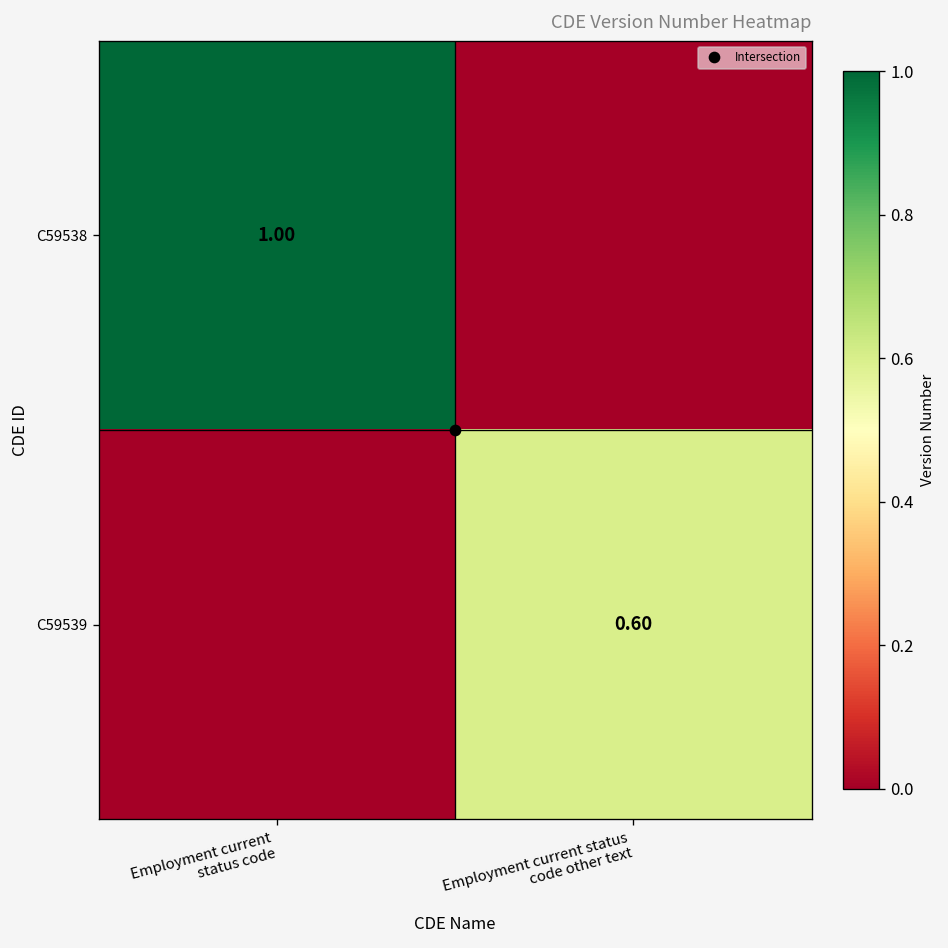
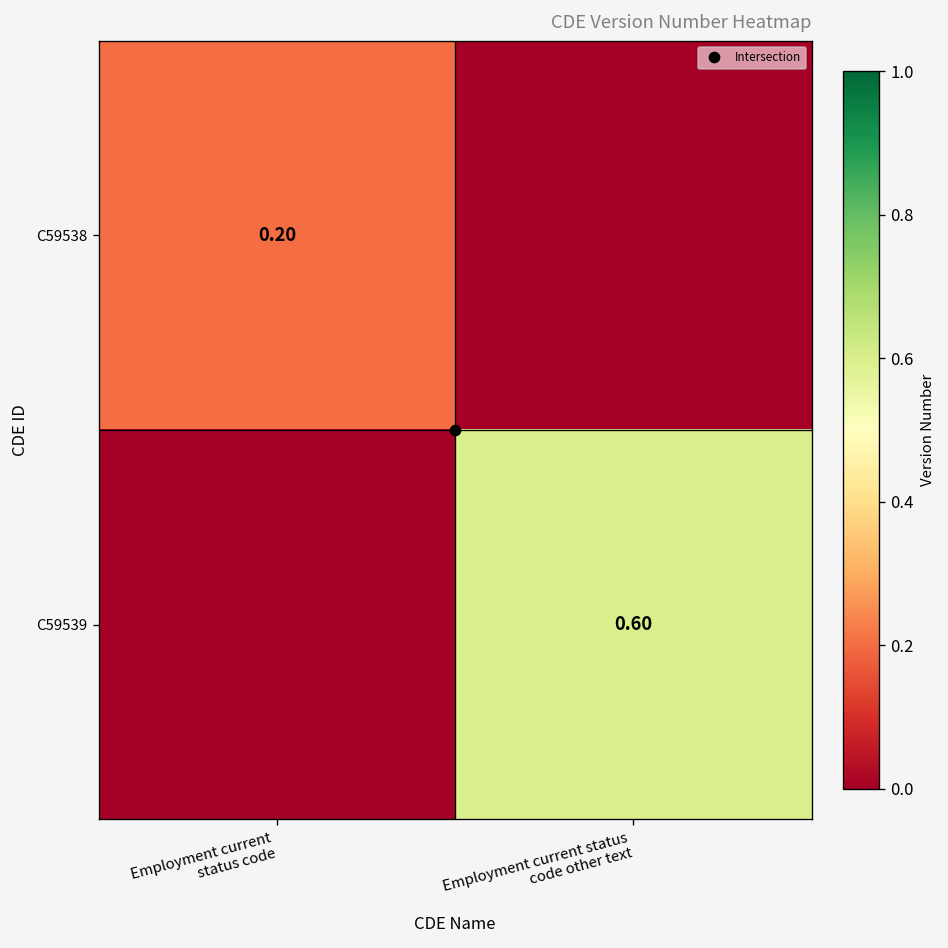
  {
    "C59538": {
-     "Employment current status code": 1.00
+     "Employment current status code": 0.20
    },
    "C59539": {
      "Employment current status code other text": 0.60
    }
  }
